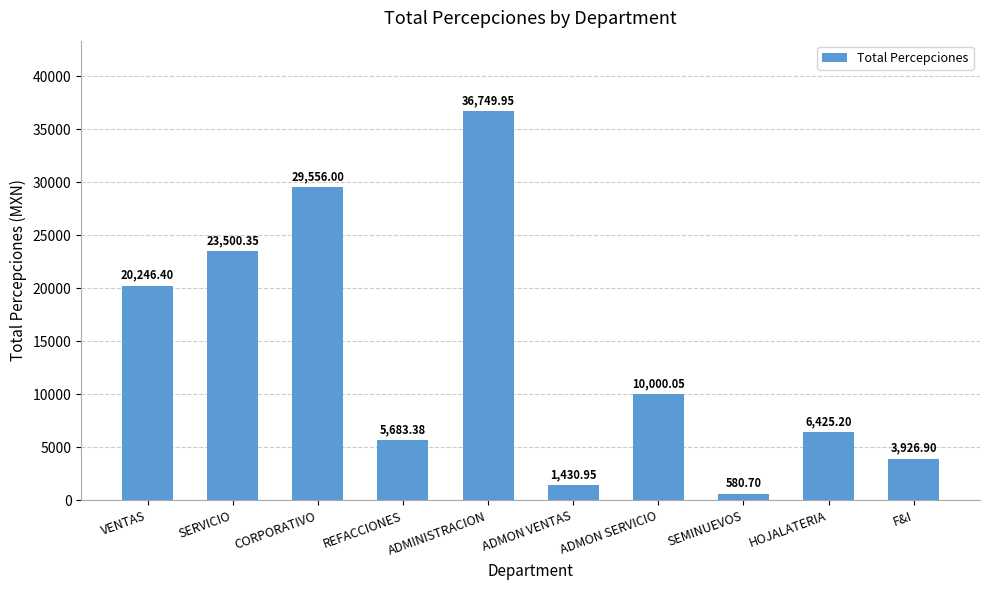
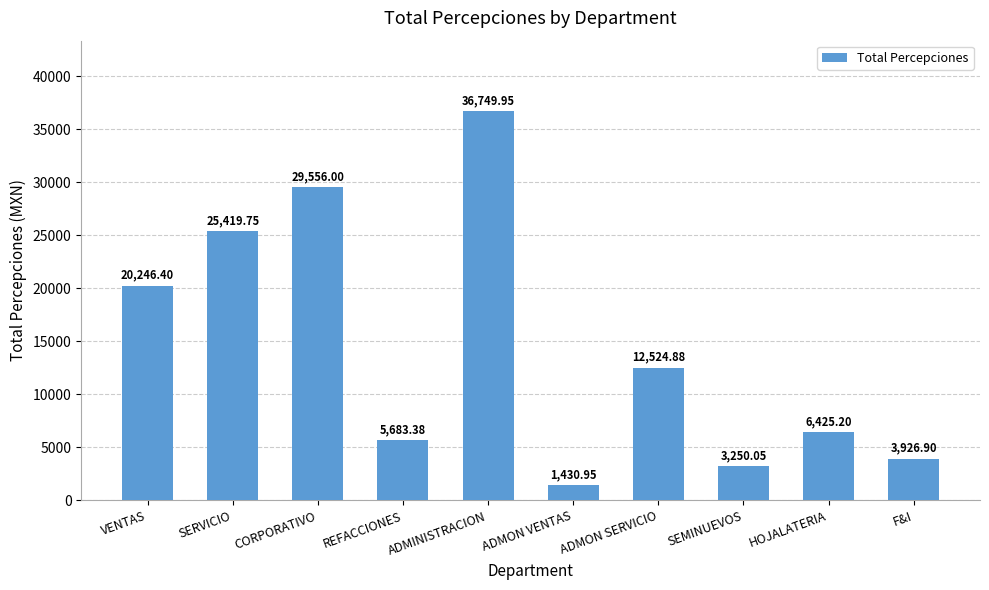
  {
    "VENTAS": "20,246.40",
-   "SERVICIO": "23,500.35",
+   "SERVICIO": "25,419.75",
    "CORPORATIVO": "29,556.00",
    "REFACCIONES": "5,683.38",
    "ADMINISTRACION": "36,749.95",
    "ADMON VENTAS": "1,430.95",
-   "ADMON SERVICIO": "10,000.05",
-   "SEMINUEVOS": "580.70",
+   "ADMON SERVICIO": "12,524.88",
+   "SEMINUEVOS": "3,250.05",
    "HOJALATERIA": "6,425.20",
    "F&I": "3,926.90"
  }
